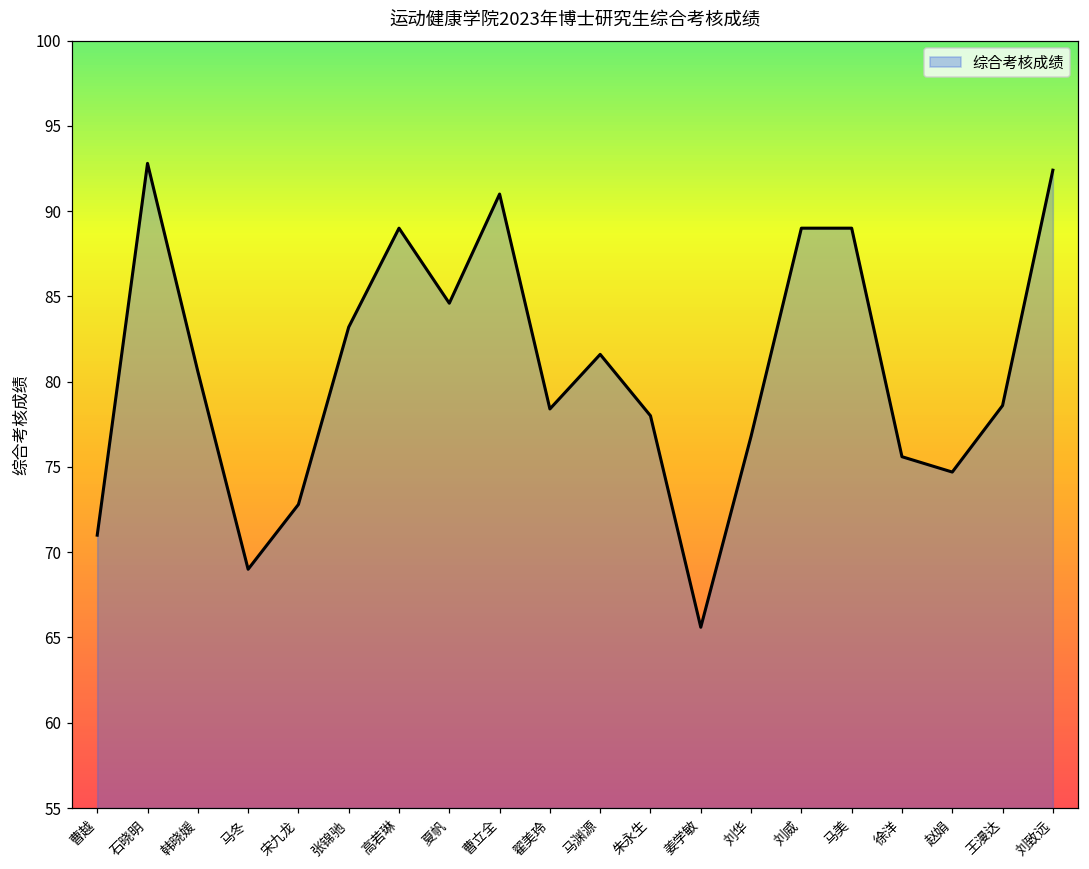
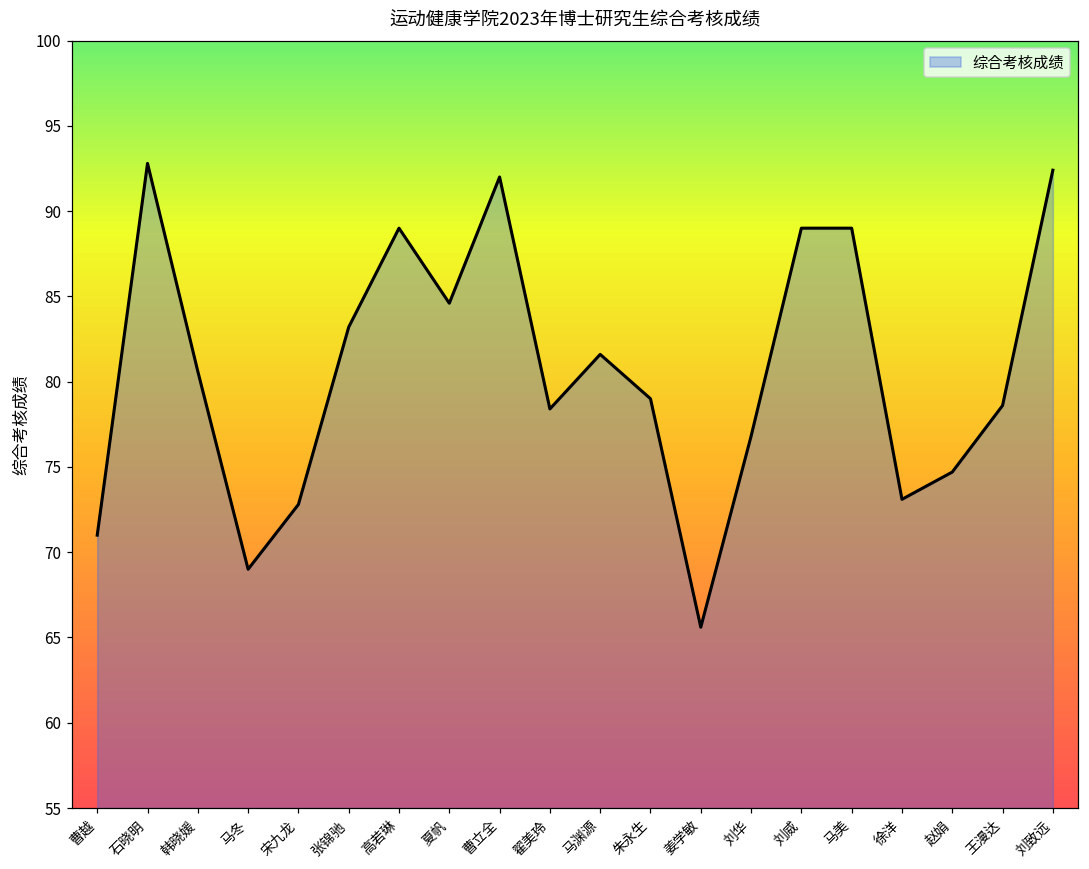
  {
    "曹越": 71.0,
    "石晓明": 92.8,
    "韩晓媛": 80.6,
    "马冬": 69.0,
    "宋九龙": 72.8,
    "张锦驰": 83.2,
    "高若琳": 89.0,
    "夏帆": 84.6,
-   "曹立全": 91,
+   "曹立全": 92,
    "翟美玲": 78.4,
    "马渊源": 81.6,
-   "朱永生": 78,
+   "朱永生": 79,
    "姜学敏": 65.6,
    "刘华": 76.8,
    "刘威": 89.0,
    "马美": 89.0,
-   "徐洋": 75.6,
+   "徐洋": 73.1,
    "赵娟": 74.7,
    "王漫达": 78.6,
    "刘致远": 92.4
  }
